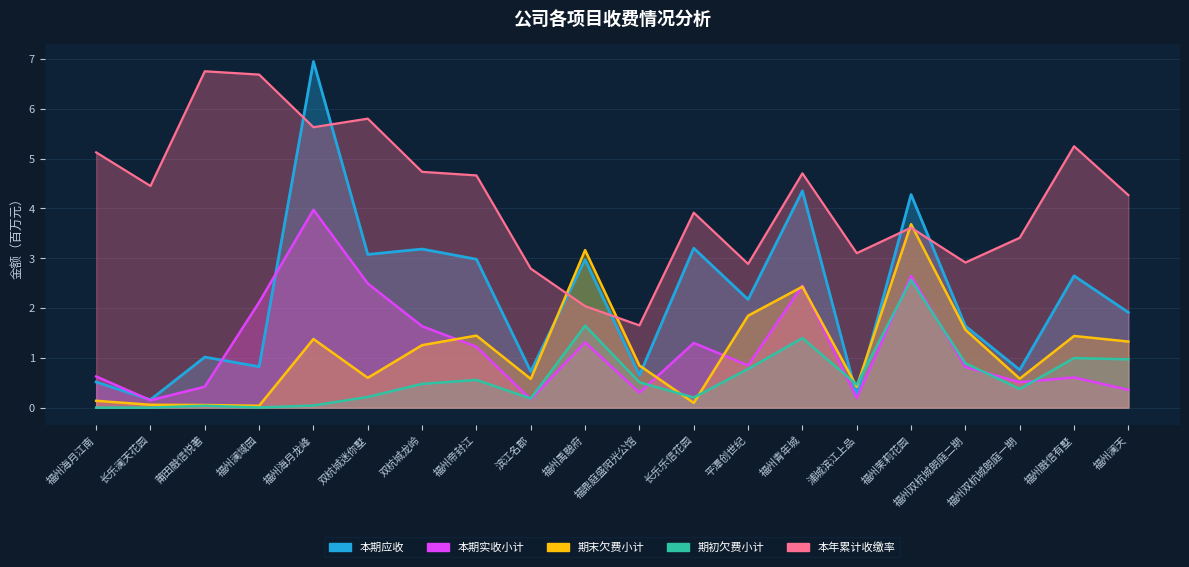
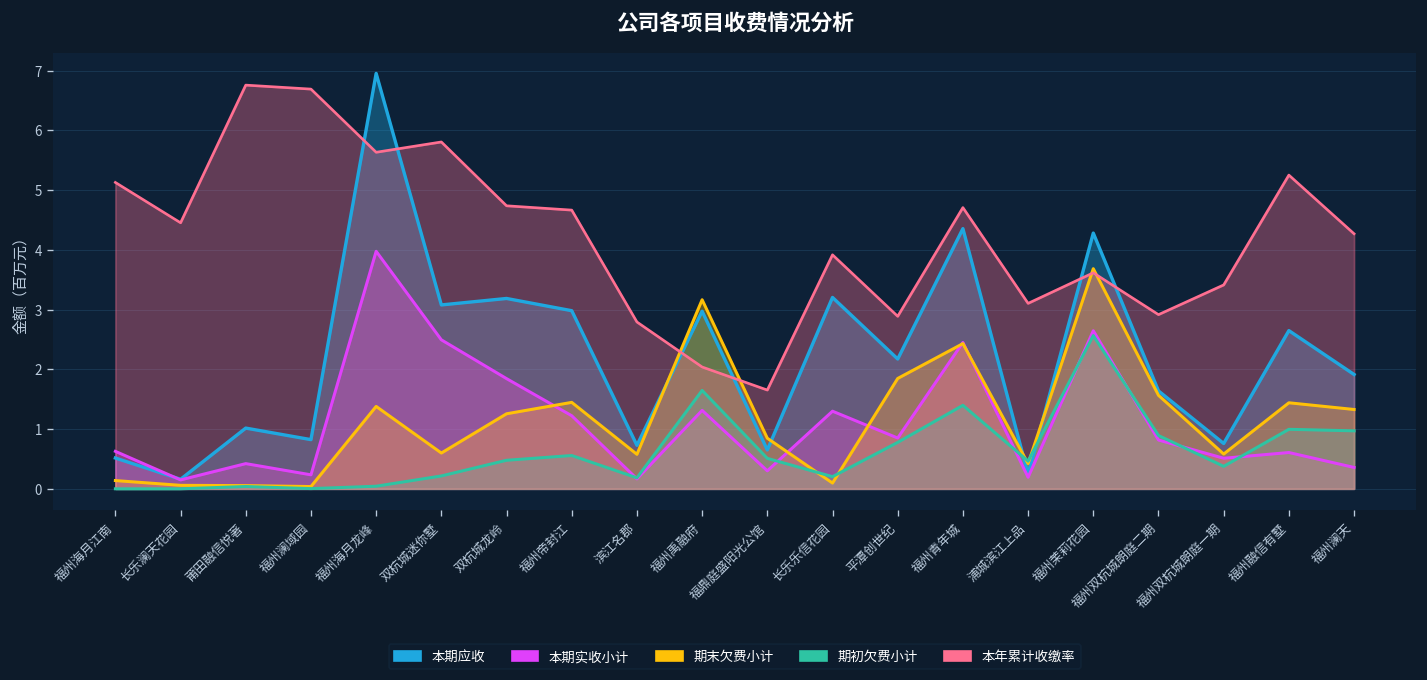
  {
    "本期实收小计": {
      "福州海月江南": 0.6,
      "莆田融信悦著": 0.4,
-     "福州澜域园": 2.1,
+     "福州澜域园": 0.2,
      "福州海月龙峰": 4.0,
      "双杭城迷你墅": 2.5,
-     "双杭城龙岭": 1.6,
+     "双杭城龙岭": 1.8,
      "福州帝封江": 1.2,
      "福州禹融府": 1.3,
      "福鼎庭盛阳光公馆": 0.3,
      "长乐乐信花园": 1.3,
      "平潭创世纪": 0.8,
      "福州茉莉花园": 2.6,
      "福州双杭城朗庭二期": 0.8,
      "福州双杭城朗庭一期": 0.5,
      "福州融信有墅": 0.6,
      "福州澜天": 0.4
    },
    "期末欠费小计": {
      "福州海月江南": 0.1,
      "长乐澜天花园": 0.1,
      "福州海月龙峰": 1.4,
      "双杭城迷你墅": 0.6,
      "双杭城龙岭": 1.3,
      "福州帝封江": 1.4,
      "滨江名郡": 0.6,
      "福州禹融府": 3.2,
      "福鼎庭盛阳光公馆": 0.8,
      "长乐乐信花园": 0.1,
      "平潭创世纪": 1.8,
      "福州茉莉花园": 3.7,
      "福州双杭城朗庭二期": 1.6,
      "福州双杭城朗庭一期": 0.6,
      "福州融信有墅": 1.4,
      "福州澜天": 1.3
    }
  }
